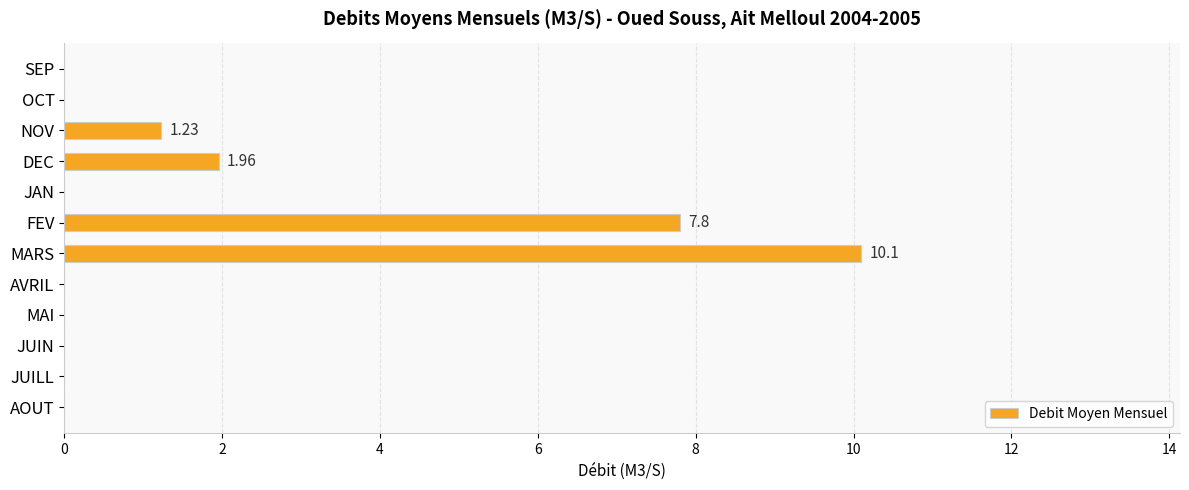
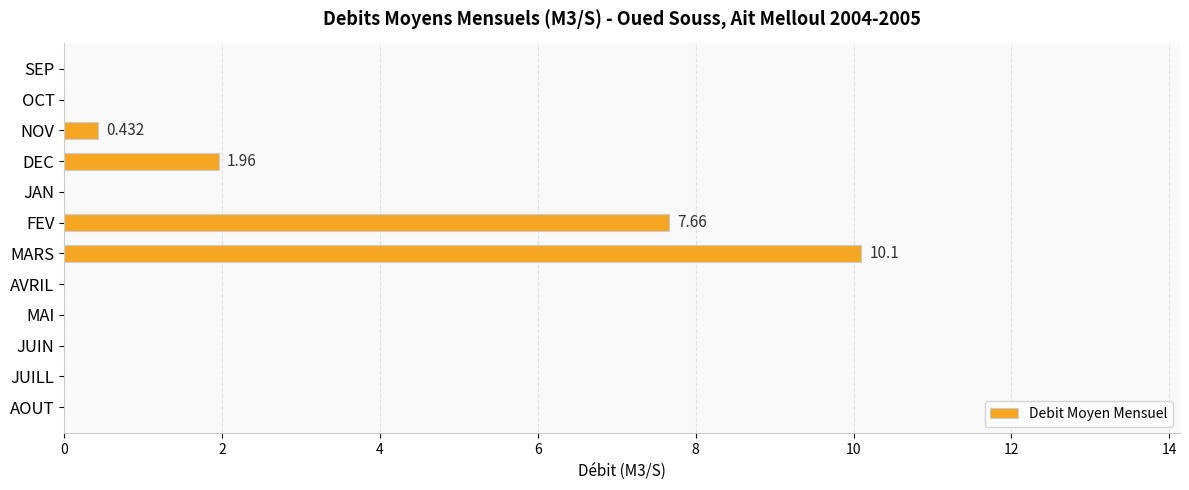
  {
-   "NOV": 1.23,
+   "NOV": 0.432,
    "DEC": 1.96,
-   "FEV": 7.8,
+   "FEV": 7.66,
    "MARS": 10.1
  }
